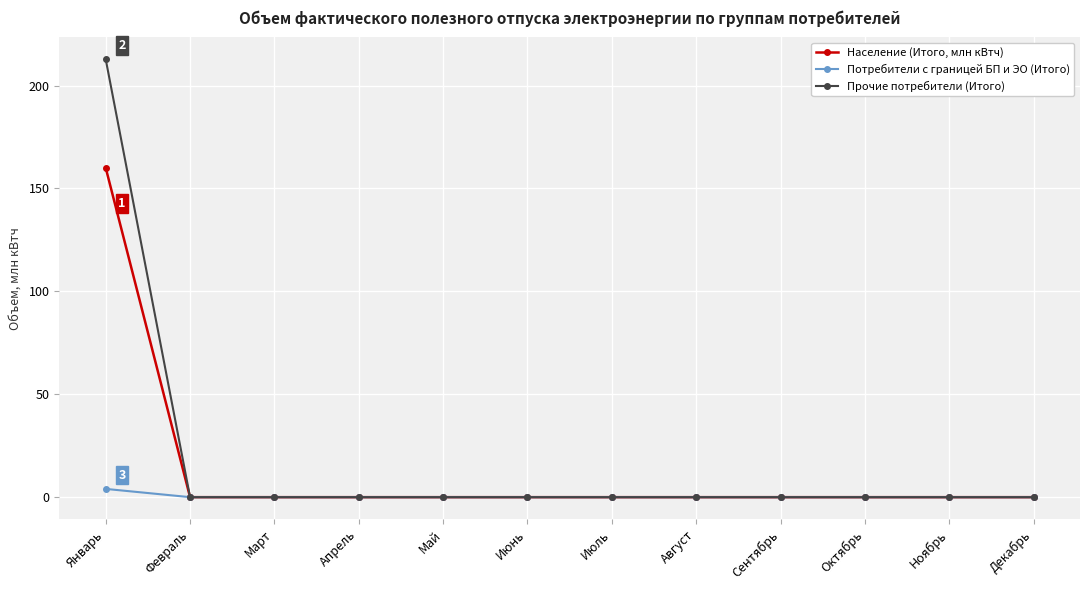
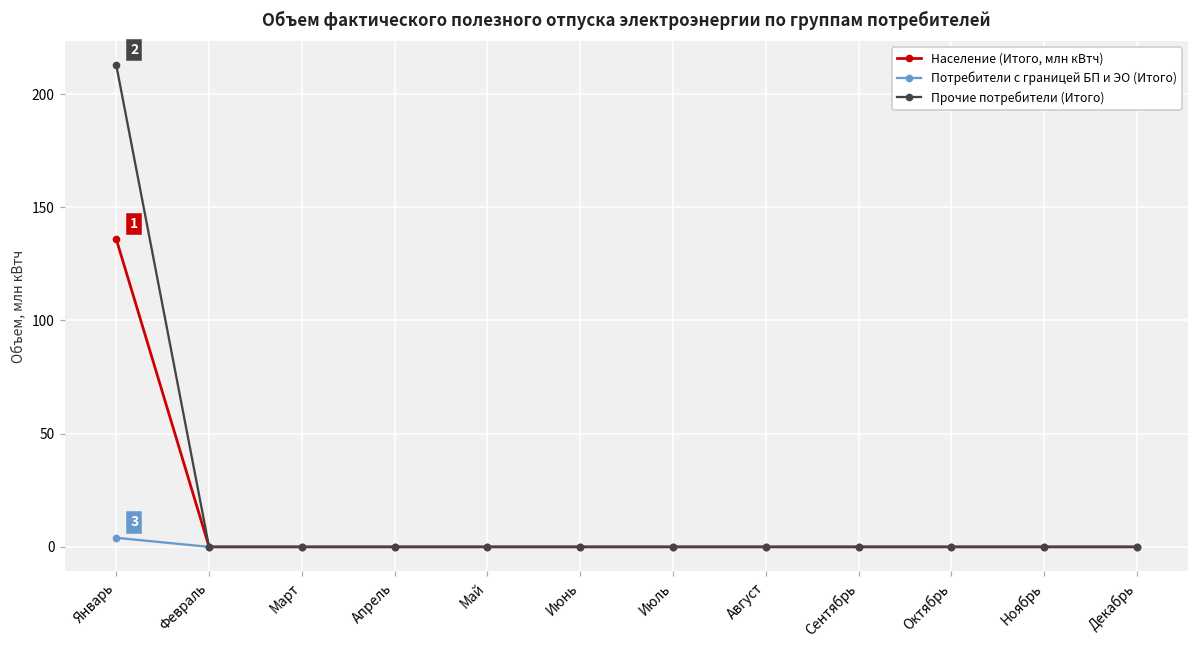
  {
    "Население (Итого, млн кВтч)": {
-     "Январь": 160
+     "Январь": 136
    }
  }
